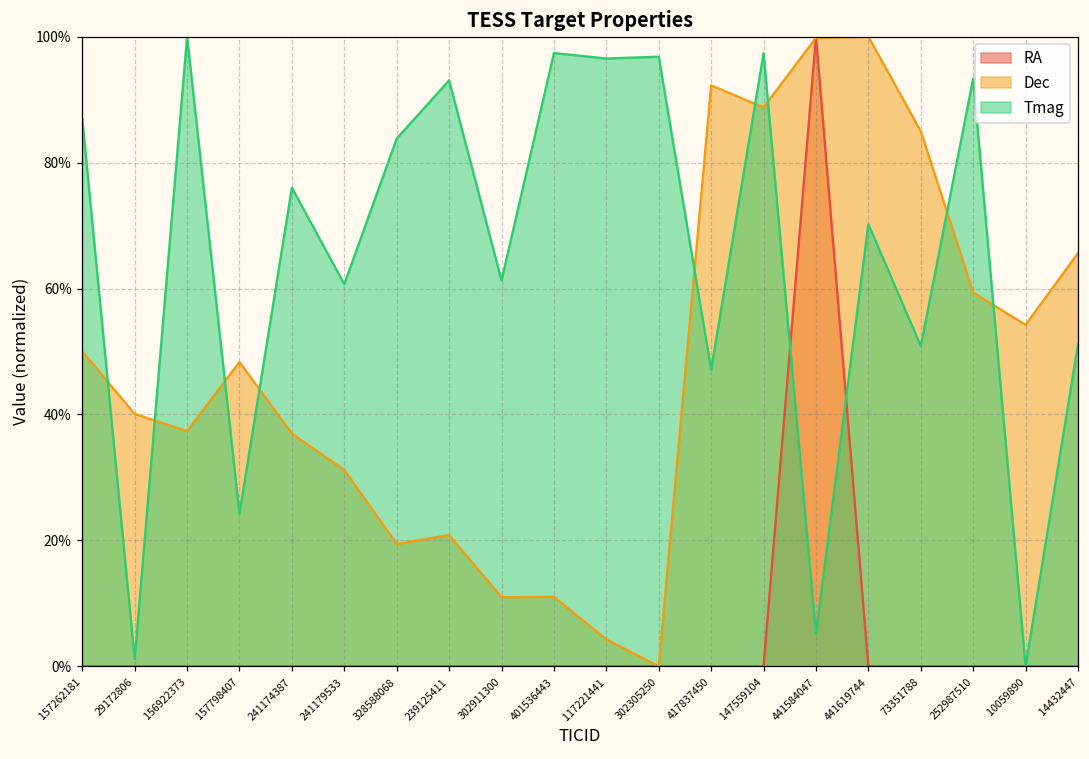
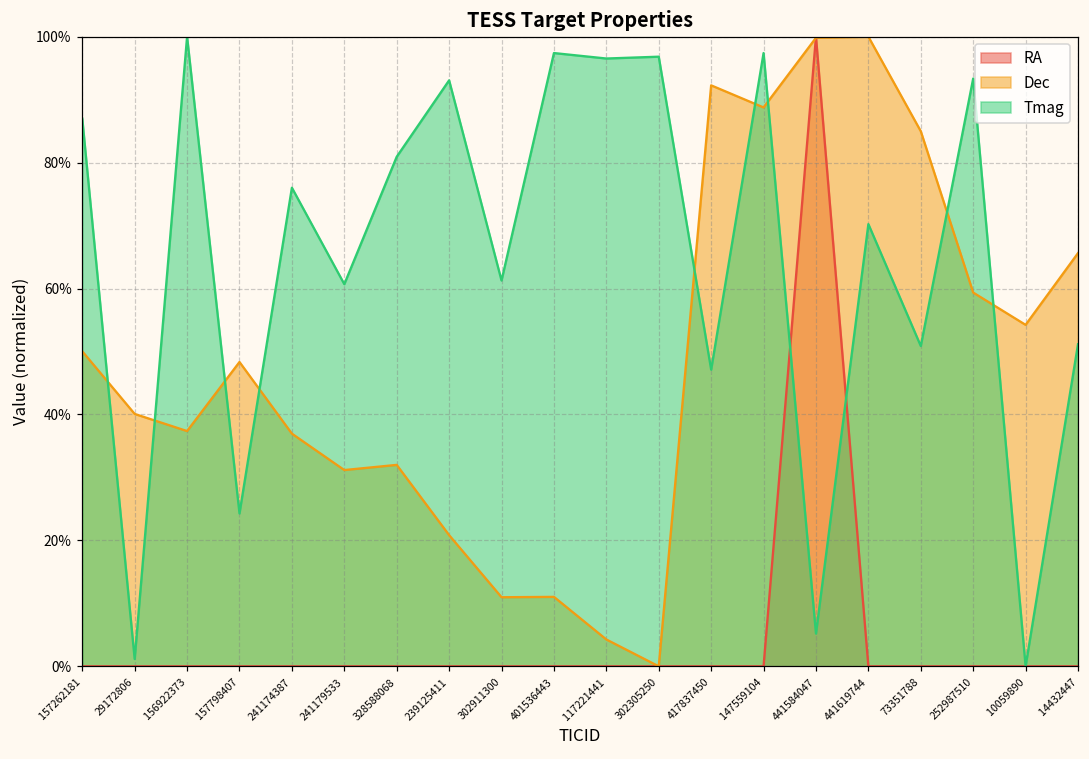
  {
    "RA": {
      "157262181": "0%",
      "29172806": "0%",
      "156922373": "0%",
      "157798407": "0%",
      "241174387": "0%",
      "241179533": "0%",
      "328588068": "0%",
      "239125411": "0%",
      "302911300": "0%",
      "401536443": "0%",
      "117221441": "0%",
      "417837450": "0%",
      "147559104": "0%",
      "441619744": "0%",
      "73351788": "0%",
      "252987510": "0%",
      "14432447": "0%"
    },
    "Dec": {
      "157262181": "50%",
      "29172806": "40%",
      "156922373": "37%",
      "157798407": "48%",
      "241174387": "37%",
      "241179533": "31%",
-     "328588068": "19%",
+     "328588068": "32%",
      "239125411": "21%",
      "302911300": "11%",
      "401536443": "11%",
      "117221441": "4%",
      "417837450": "92%",
      "147559104": "89%",
      "441619744": "100%",
      "73351788": "85%",
      "252987510": "59%",
      "10059890": "54%",
      "14432447": "66%"
    },
    "Tmag": {
      "157262181": "87%",
      "29172806": "1%",
      "156922373": "100%",
      "157798407": "24%",
      "241174387": "76%",
      "241179533": "61%",
-     "328588068": "84%",
+     "328588068": "81%",
      "239125411": "93%",
      "302911300": "61%",
      "401536443": "97%",
      "117221441": "97%",
      "302305250": "97%",
      "417837450": "47%",
      "147559104": "97%",
      "441584047": "5%",
      "441619744": "70%",
      "73351788": "51%",
      "252987510": "93%",
      "14432447": "51%"
    }
  }
